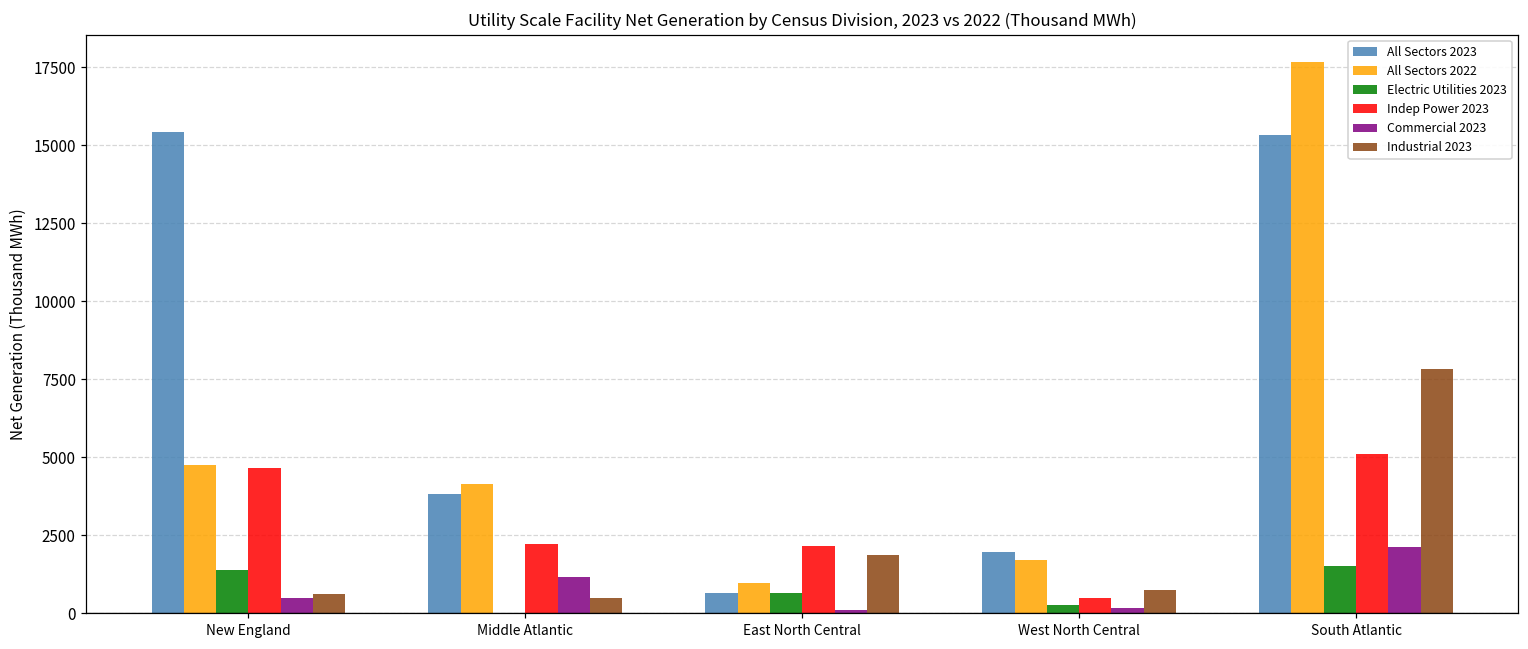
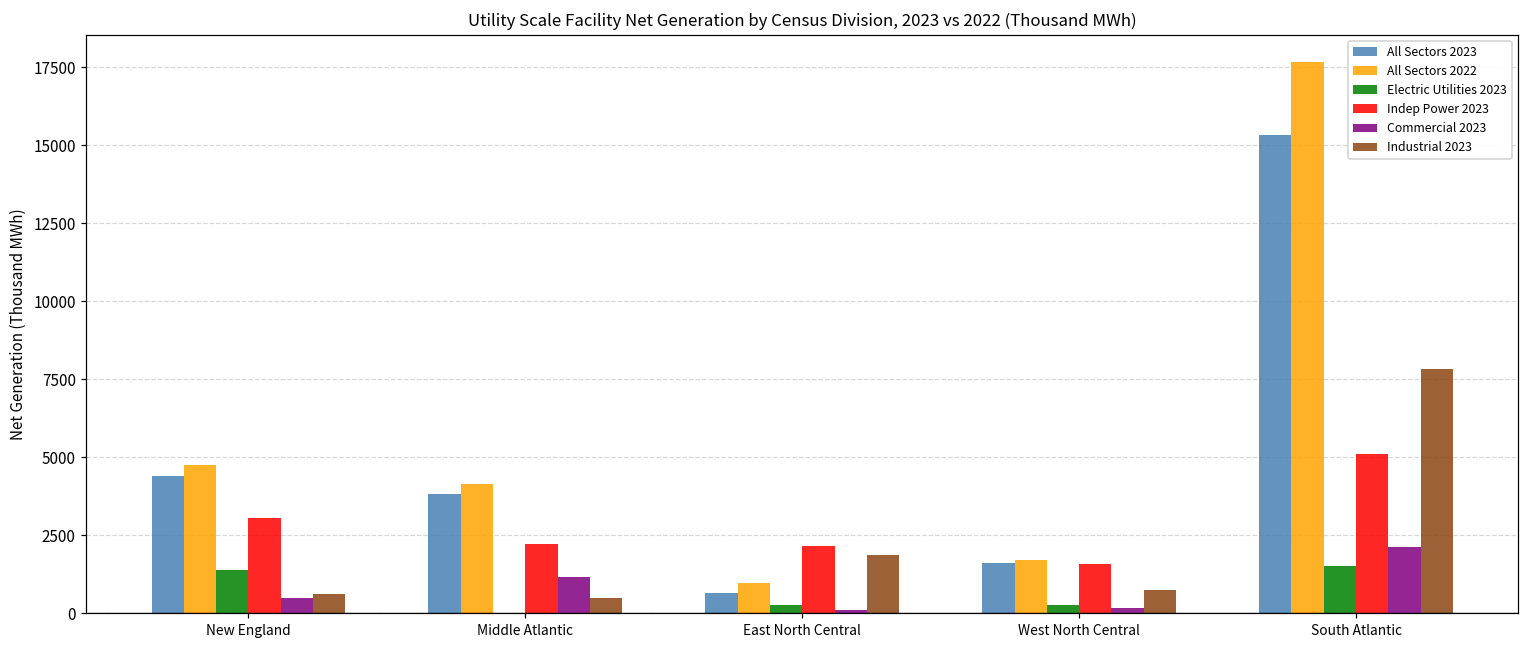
  {
    "All Sectors 2023": {
-     "New England": 15400,
+     "New England": 4400,
      "Middle Atlantic": 3800,
      "East North Central": 600,
-     "West North Central": 2000,
+     "West North Central": 1600,
      "South Atlantic": 15300
    },
    "All Sectors 2022": {
      "New England": 4800,
      "Middle Atlantic": 4100,
      "East North Central": 1000,
      "West North Central": 1700,
      "South Atlantic": 17700
    },
    "Electric Utilities 2023": {
      "New England": 1400,
      "Middle Atlantic": 0,
-     "East North Central": 600,
+     "East North Central": 300,
      "West North Central": 200,
      "South Atlantic": 1500
    },
    "Indep Power 2023": {
-     "New England": 4700,
+     "New England": 3000,
      "Middle Atlantic": 2200,
      "East North Central": 2100,
-     "West North Central": 500,
+     "West North Central": 1600,
      "South Atlantic": 5100
    },
    "Commercial 2023": {
      "New England": 500,
      "Middle Atlantic": 1100,
      "East North Central": 100,
      "West North Central": 100,
      "South Atlantic": 2100
    },
    "Industrial 2023": {
      "New England": 600,
      "Middle Atlantic": 500,
      "East North Central": 1900,
      "West North Central": 700,
      "South Atlantic": 7800
    }
  }
